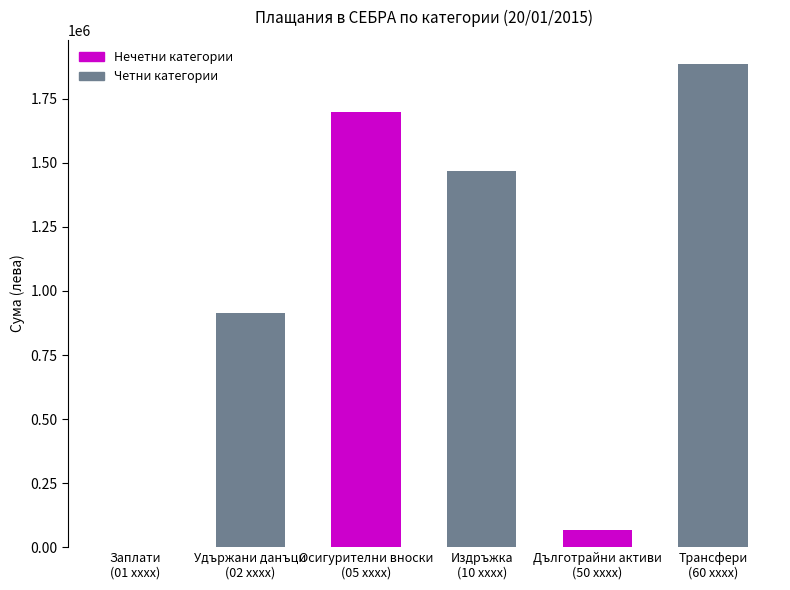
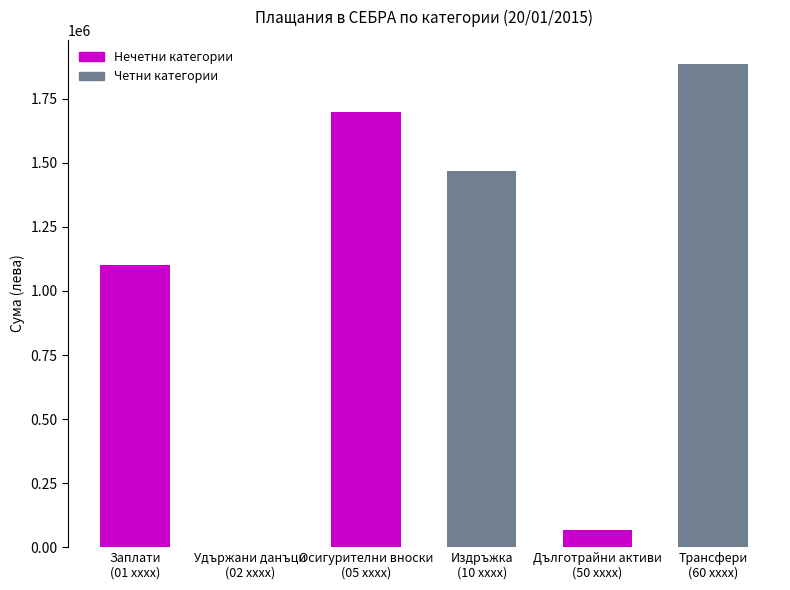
  {
-   "Заплати (01 xxxx)": 0,
-   "Удържани данъци (02 xxxx)": 910000,
+   "Заплати (01 xxxx)": 1100000,
+   "Удържани данъци (02 xxxx)": 0,
    "Осигурителни вноски (05 xxxx)": 1700000,
    "Издръжка (10 xxxx)": 1470000,
    "Дълготрайни активи (50 xxxx)": 70000,
    "Трансфери (60 xxxx)": 1890000
  }
